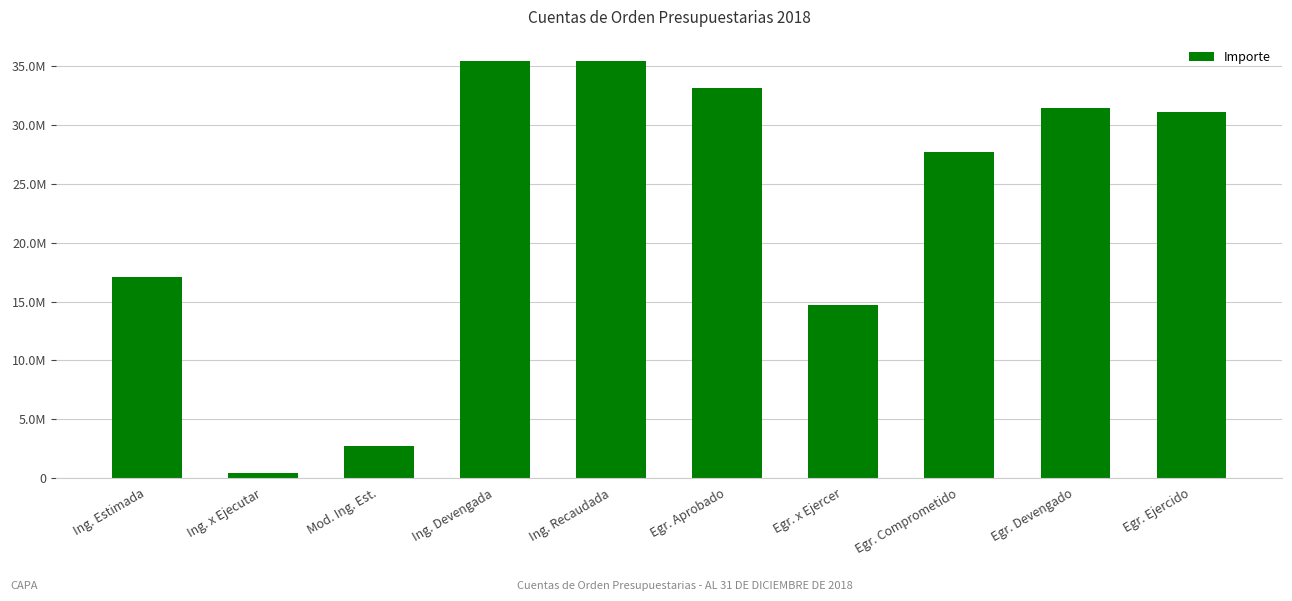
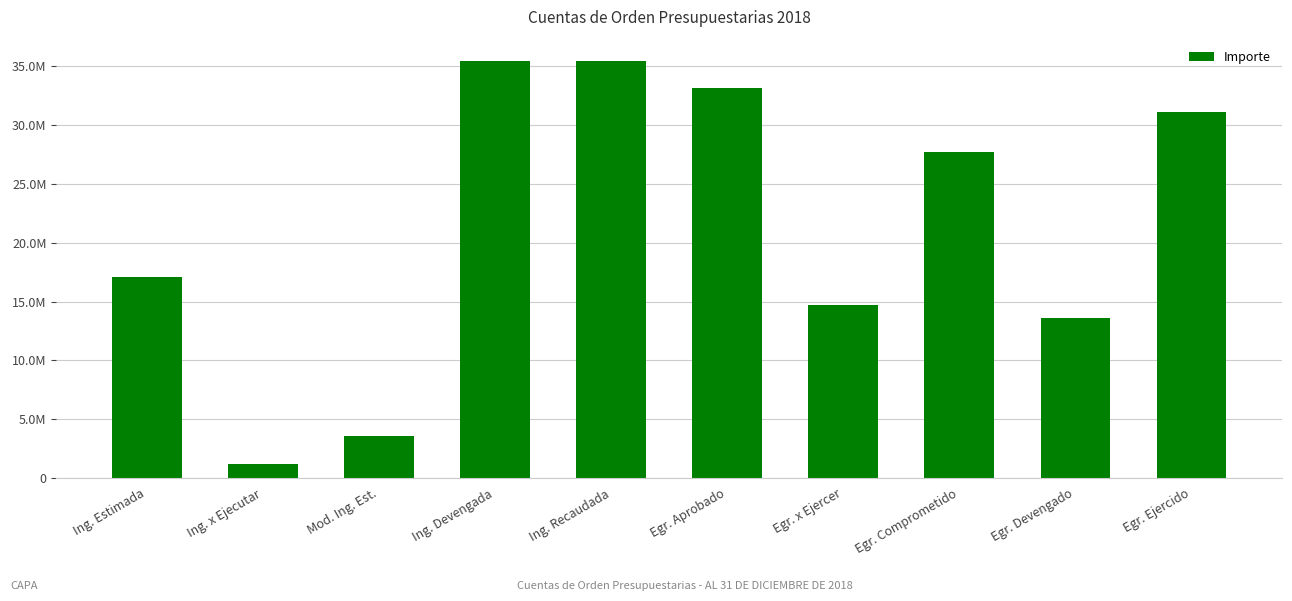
  {
    "Ing. Estimada": 17100000,
-   "Ing. x Ejecutar": 400000,
-   "Mod. Ing. Est.": 2700000,
+   "Ing. x Ejecutar": 1200000,
+   "Mod. Ing. Est.": 3500000,
    "Ing. Devengada": 35500000,
    "Ing. Recaudada": 35500000,
    "Egr. Aprobado": 33100000,
    "Egr. x Ejercer": 14700000,
    "Egr. Comprometido": 27700000,
-   "Egr. Devengado": 31500000,
+   "Egr. Devengado": 13600000,
    "Egr. Ejercido": 31200000
  }
